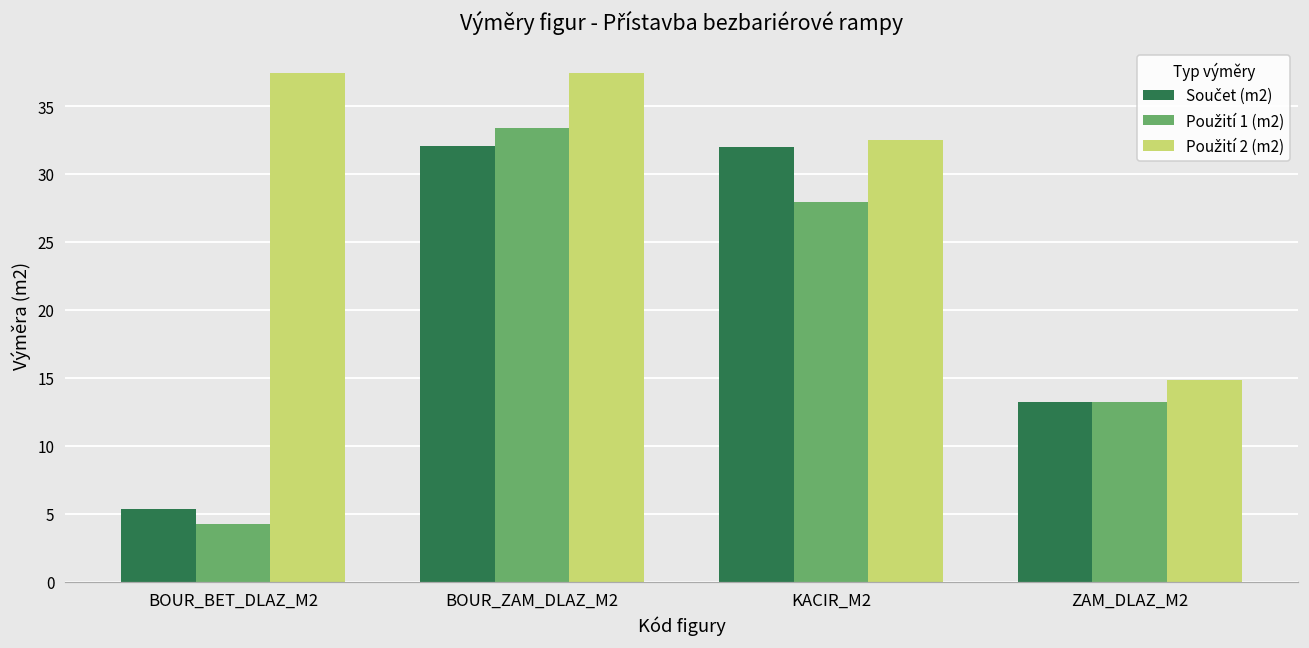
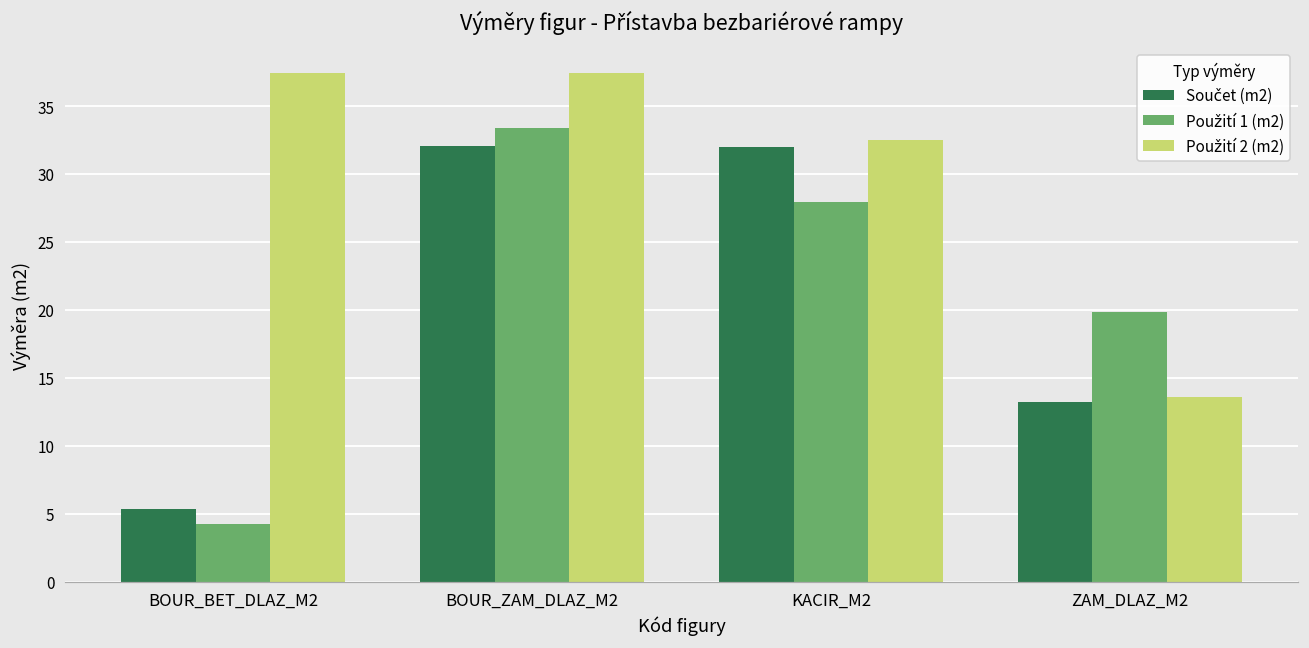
  {
    "Součet (m2)": {
      "BOUR_BET_DLAZ_M2": 5.4,
      "BOUR_ZAM_DLAZ_M2": 32.1,
      "KACIR_M2": 32.0,
      "ZAM_DLAZ_M2": 13.2
    },
    "Použití 1 (m2)": {
      "BOUR_BET_DLAZ_M2": 4.3,
      "BOUR_ZAM_DLAZ_M2": 33.4,
      "KACIR_M2": 27.9,
-     "ZAM_DLAZ_M2": 13.2
+     "ZAM_DLAZ_M2": 19.8
    },
    "Použití 2 (m2)": {
      "BOUR_BET_DLAZ_M2": 37.4,
      "BOUR_ZAM_DLAZ_M2": 37.4,
      "KACIR_M2": 32.5,
-     "ZAM_DLAZ_M2": 14.8
+     "ZAM_DLAZ_M2": 13.6
    }
  }
